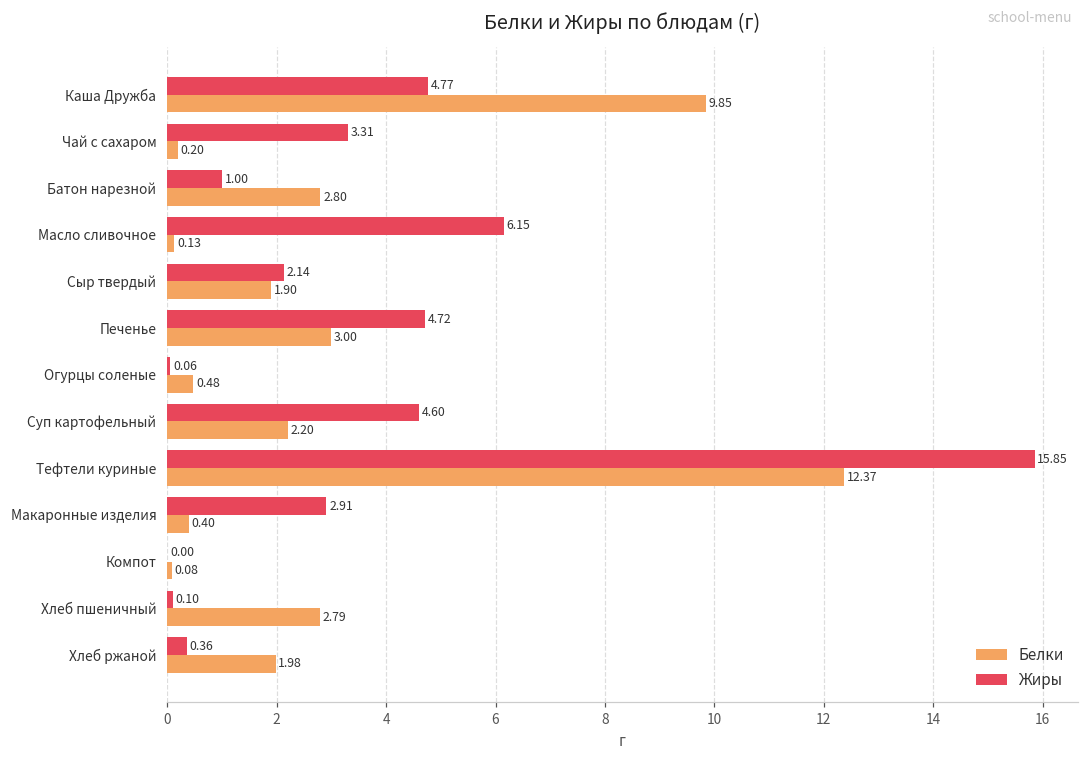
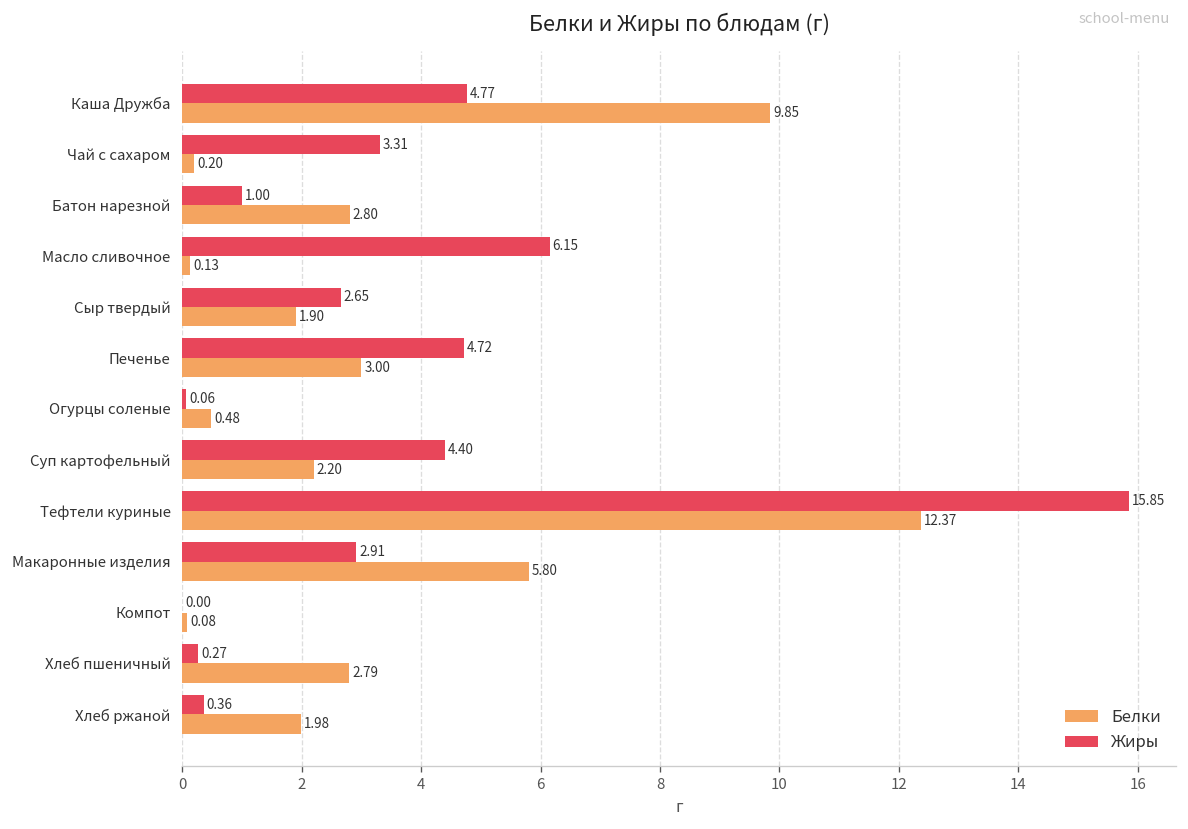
  {
    "Белки": {
      "Каша Дружба": 9.85,
      "Чай с сахаром": 0.20,
      "Батон нарезной": 2.80,
      "Масло сливочное": 0.13,
      "Сыр твердый": 1.90,
      "Печенье": 3.00,
      "Огурцы соленые": 0.48,
      "Суп картофельный": 2.20,
      "Тефтели куриные": 12.37,
-     "Макаронные изделия": 0.40,
+     "Макаронные изделия": 5.80,
      "Компот": 0.08,
      "Хлеб пшеничный": 2.79,
      "Хлеб ржаной": 1.98
    },
    "Жиры": {
      "Каша Дружба": 4.77,
      "Чай с сахаром": 3.31,
      "Батон нарезной": 1.00,
      "Масло сливочное": 6.15,
-     "Сыр твердый": 2.14,
+     "Сыр твердый": 2.65,
      "Печенье": 4.72,
      "Огурцы соленые": 0.06,
-     "Суп картофельный": 4.60,
+     "Суп картофельный": 4.40,
      "Тефтели куриные": 15.85,
      "Макаронные изделия": 2.91,
      "Компот": 0.00,
-     "Хлеб пшеничный": 0.10,
+     "Хлеб пшеничный": 0.27,
      "Хлеб ржаной": 0.36
    }
  }
